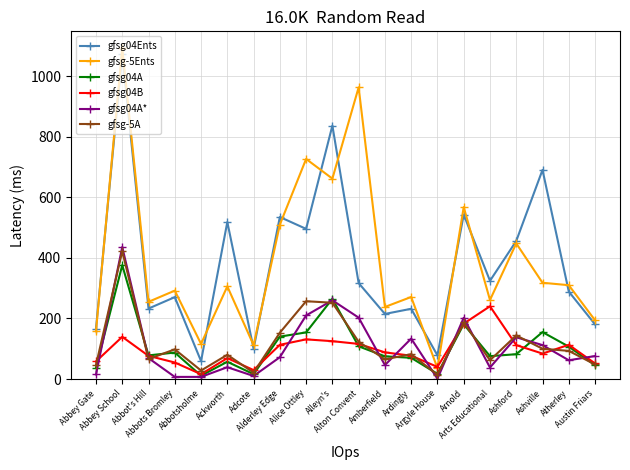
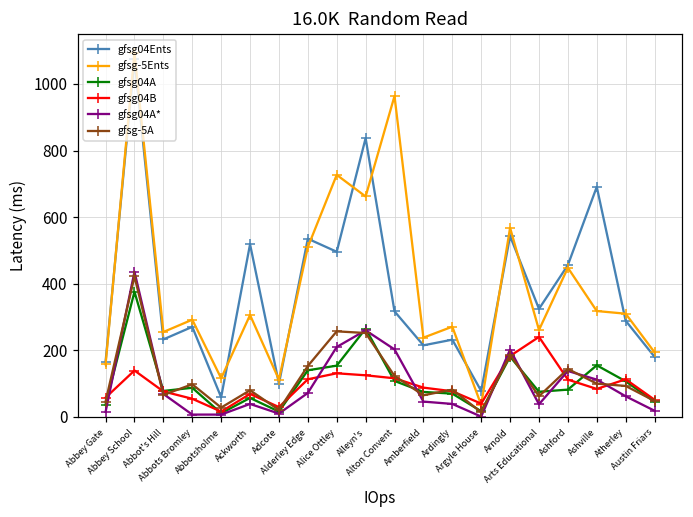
  {
    "gfsg04Ents": {
      "Abbot's Hill": 230,
      "Abbots Bromley": 270,
      "Abbotsholme": 60,
      "Ackworth": 520,
      "Adcote": 100,
      "Alderley Edge": 540,
      "Alice Ottley": 500,
      "Alleyn's": 840,
      "Alton Convent": 320,
      "Amberfield": 220,
      "Ardingly": 230,
      "Argyle House": 80,
      "Arnold": 540,
      "Arts Educational": 320,
      "Ashville": 690,
      "Atherley": 290,
      "Austin Friars": 180
    },
    "gfsg-5Ents": {
      "Abbot's Hill": 260,
      "Abbots Bromley": 290,
      "Abbotsholme": 120,
      "Ackworth": 310,
      "Adcote": 110,
      "Alderley Edge": 510,
      "Alice Ottley": 730,
      "Alleyn's": 660,
      "Alton Convent": 960,
      "Amberfield": 240,
      "Ardingly": 270,
      "Arnold": 570,
      "Arts Educational": 260,
      "Ashville": 320,
      "Atherley": 310,
      "Austin Friars": 190
    },
    "gfsg04A": {
      "Abbey Gate": 40,
      "Abbey School": 380,
      "Abbots Bromley": 90,
      "Ackworth": 60,
      "Alderley Edge": 140,
      "Alice Ottley": 150,
      "Amberfield": 80,
      "Arts Educational": 80,
      "Ashford": 80,
      "Ashville": 160
    },
    "gfsg04B": {
      "Abbey Gate": 60,
      "Abbey School": 140,
      "Abbots Bromley": 50,
      "Ackworth": 70,
      "Adcote": 30,
      "Alderley Edge": 110,
      "Alice Ottley": 130,
      "Alleyn's": 130,
      "Amberfield": 90,
      "Arts Educational": 240,
      "Ashford": 110,
      "Ashville": 80
    },
    "gfsg04A*": {
      "Abbey Gate": 20,
      "Abbey School": 440,
      "Abbots Bromley": 10,
      "Ackworth": 40,
      "Alderley Edge": 70,
      "Alice Ottley": 210,
      "Alton Convent": 200,
      "Amberfield": 50,
-     "Ardingly": 130,
+     "Ardingly": 40,
      "Argyle House": 0,
      "Arnold": 200,
      "Arts Educational": 40,
      "Ashville": 110,
      "Atherley": 60,
-     "Austin Friars": 80
+     "Austin Friars": 20
    },
    "gfsg-5A": {
      "Abbey Gate": 50,
      "Abbey School": 420,
      "Abbots Bromley": 100,
      "Abbotsholme": 30,
      "Ackworth": 80,
      "Alderley Edge": 150,
      "Alice Ottley": 260,
      "Amberfield": 70,
      "Arts Educational": 60,
      "Ashville": 100,
      "Atherley": 90
    }
  }
